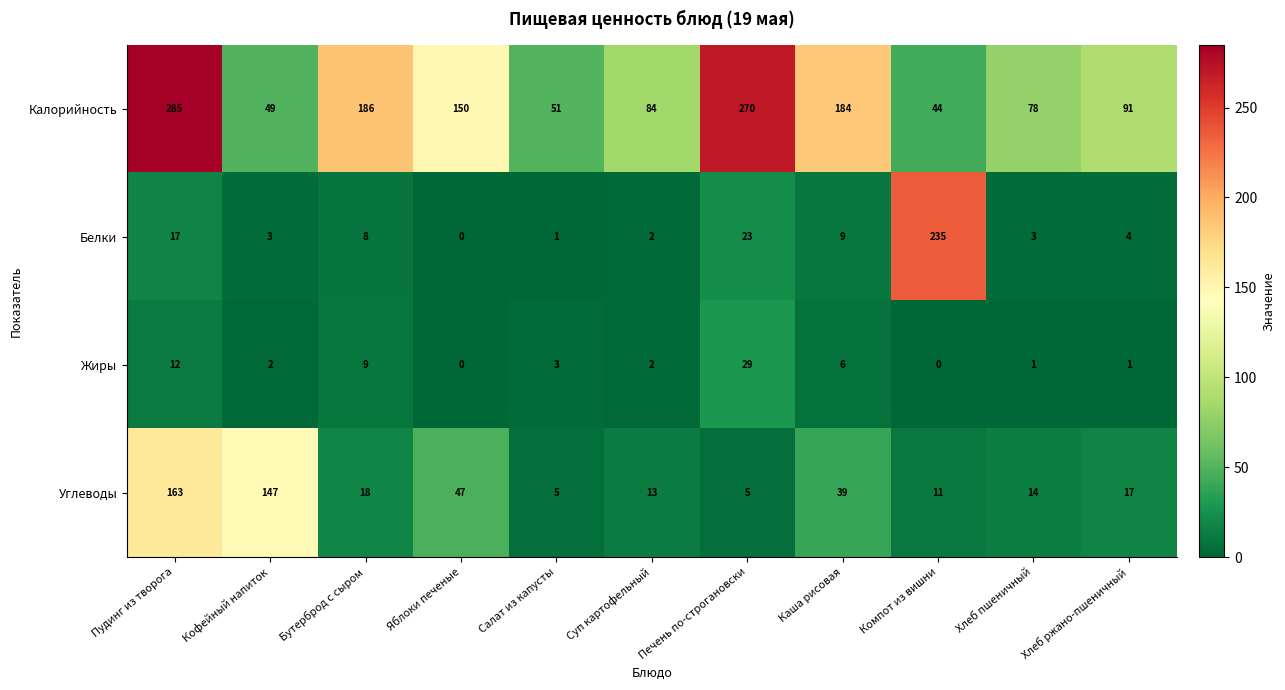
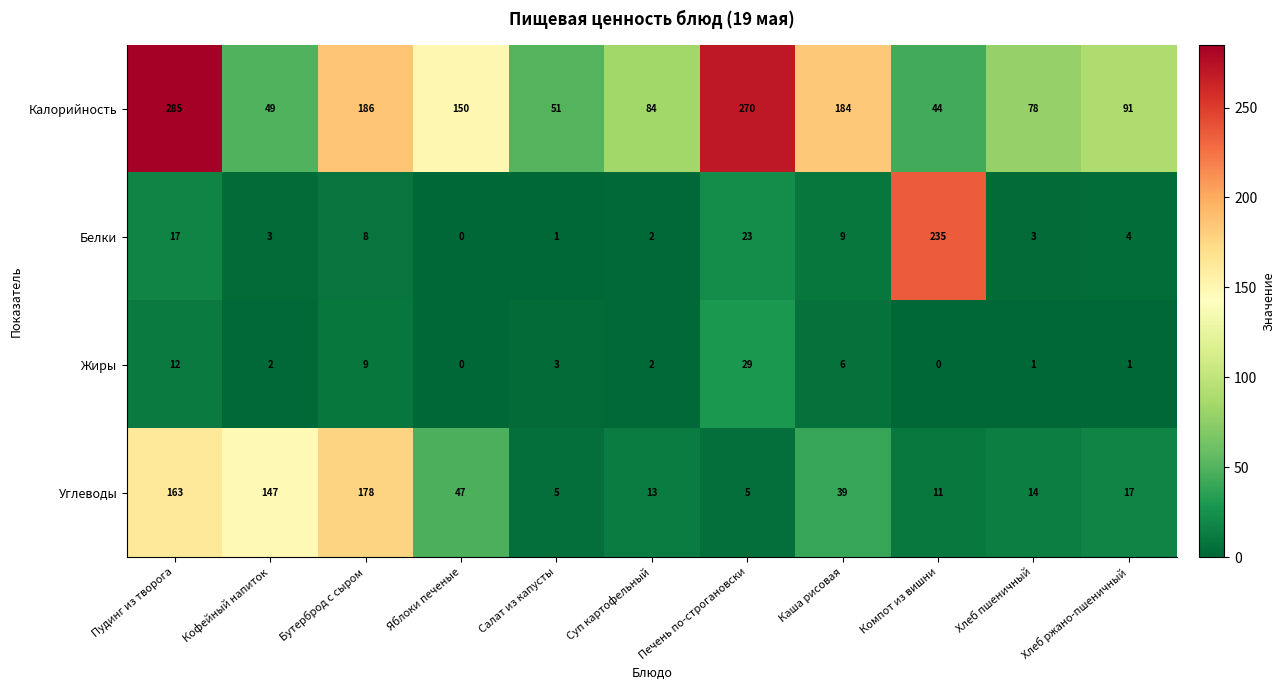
  {
    "Калорийность": {
      "Пудинг из творога": 285,
      "Кофейный напиток": 49,
      "Бутерброд с сыром": 186,
      "Яблоки печеные": 150,
      "Салат из капусты": 51,
      "Суп картофельный": 84,
      "Печень по-строгановски": 270,
      "Каша рисовая": 184,
      "Компот из вишни": 44,
      "Хлеб пшеничный": 78,
      "Хлеб ржано-пшеничный": 91
    },
    "Белки": {
      "Пудинг из творога": 17,
      "Кофейный напиток": 3,
      "Бутерброд с сыром": 8,
      "Яблоки печеные": 0,
      "Салат из капусты": 1,
      "Суп картофельный": 2,
      "Печень по-строгановски": 23,
      "Каша рисовая": 9,
      "Компот из вишни": 235,
      "Хлеб пшеничный": 3,
      "Хлеб ржано-пшеничный": 4
    },
    "Жиры": {
      "Пудинг из творога": 12,
      "Кофейный напиток": 2,
      "Бутерброд с сыром": 9,
      "Яблоки печеные": 0,
      "Салат из капусты": 3,
      "Суп картофельный": 2,
      "Печень по-строгановски": 29,
      "Каша рисовая": 6,
      "Компот из вишни": 0,
      "Хлеб пшеничный": 1,
      "Хлеб ржано-пшеничный": 1
    },
    "Углеводы": {
      "Пудинг из творога": 163,
      "Кофейный напиток": 147,
-     "Бутерброд с сыром": 18,
+     "Бутерброд с сыром": 178,
      "Яблоки печеные": 47,
      "Салат из капусты": 5,
      "Суп картофельный": 13,
      "Печень по-строгановски": 5,
      "Каша рисовая": 39,
      "Компот из вишни": 11,
      "Хлеб пшеничный": 14,
      "Хлеб ржано-пшеничный": 17
    }
  }
